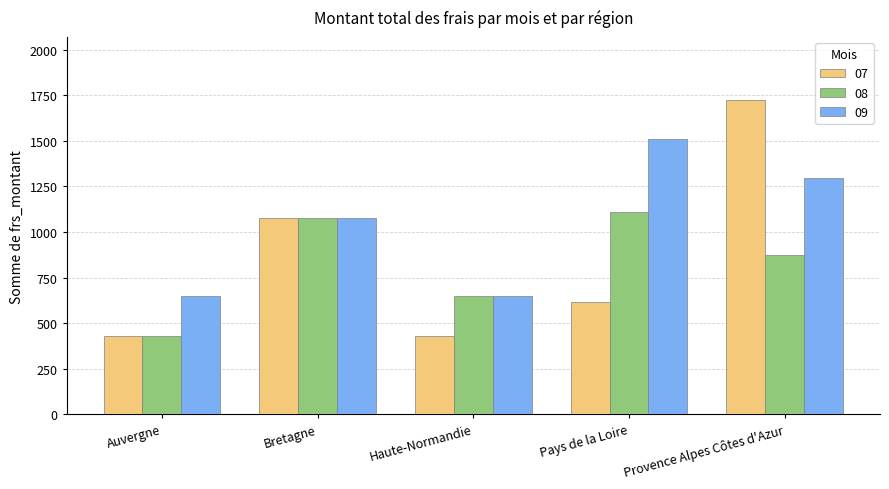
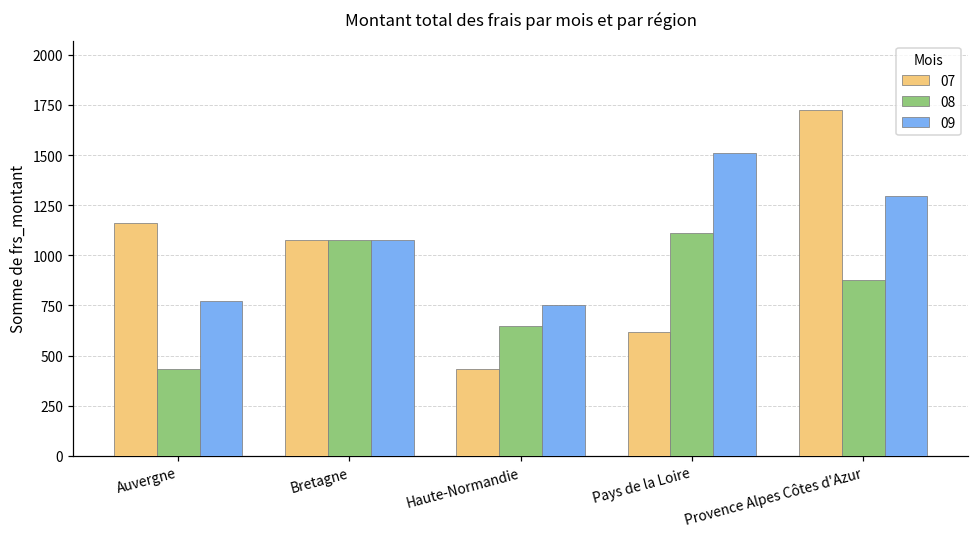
  {
    "07": {
-     "Auvergne": 430,
+     "Auvergne": 1160,
      "Bretagne": 1080,
      "Haute-Normandie": 430,
      "Pays de la Loire": 620,
      "Provence Alpes Côtes d'Azur": 1720
    },
    "08": {
      "Auvergne": 430,
      "Bretagne": 1080,
      "Haute-Normandie": 650,
      "Pays de la Loire": 1110,
      "Provence Alpes Côtes d'Azur": 880
    },
    "09": {
-     "Auvergne": 650,
+     "Auvergne": 770,
      "Bretagne": 1080,
-     "Haute-Normandie": 650,
+     "Haute-Normandie": 750,
      "Pays de la Loire": 1510,
      "Provence Alpes Côtes d'Azur": 1290
    }
  }
